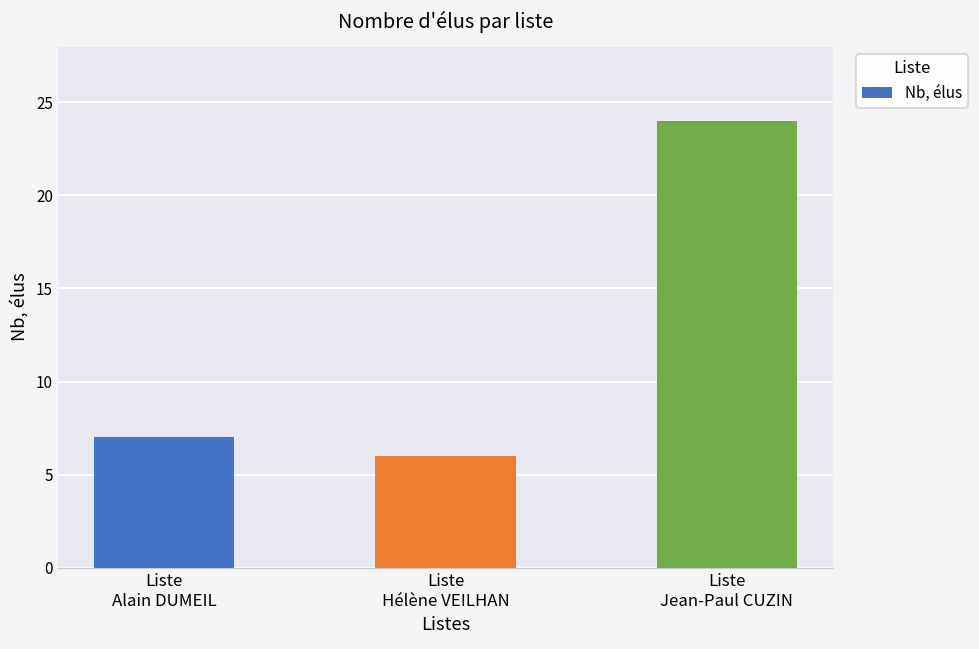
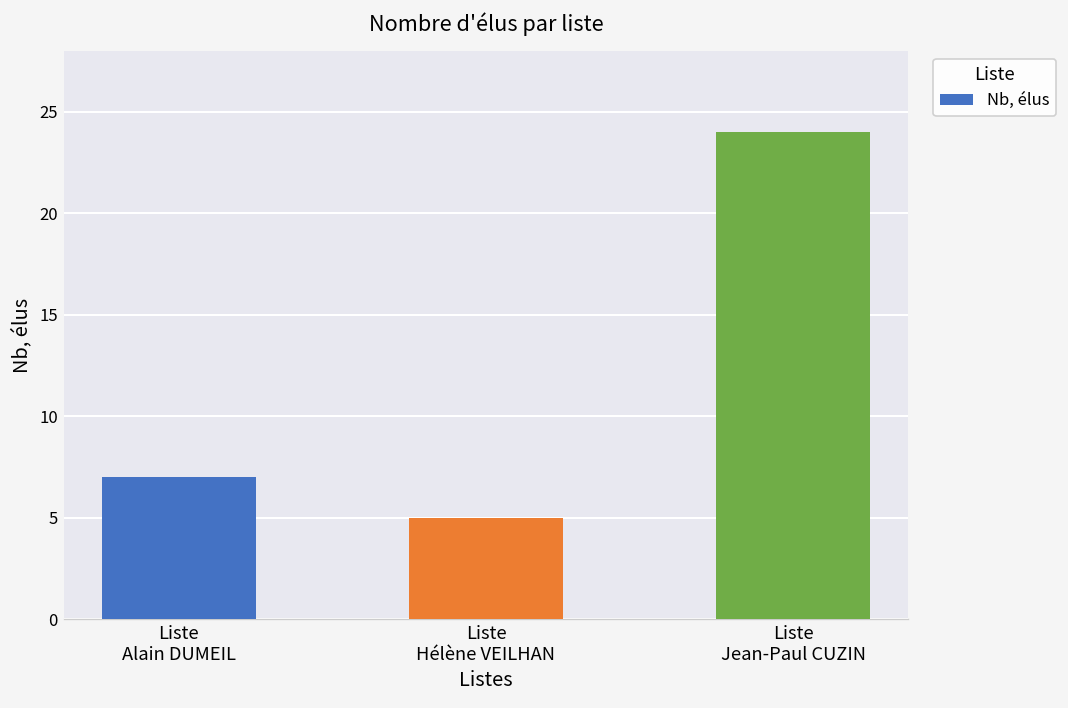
  {
    "Liste Alain DUMEIL": 7,
-   "Liste Hélène VEILHAN": 6,
+   "Liste Hélène VEILHAN": 5,
    "Liste Jean-Paul CUZIN": 24
  }
